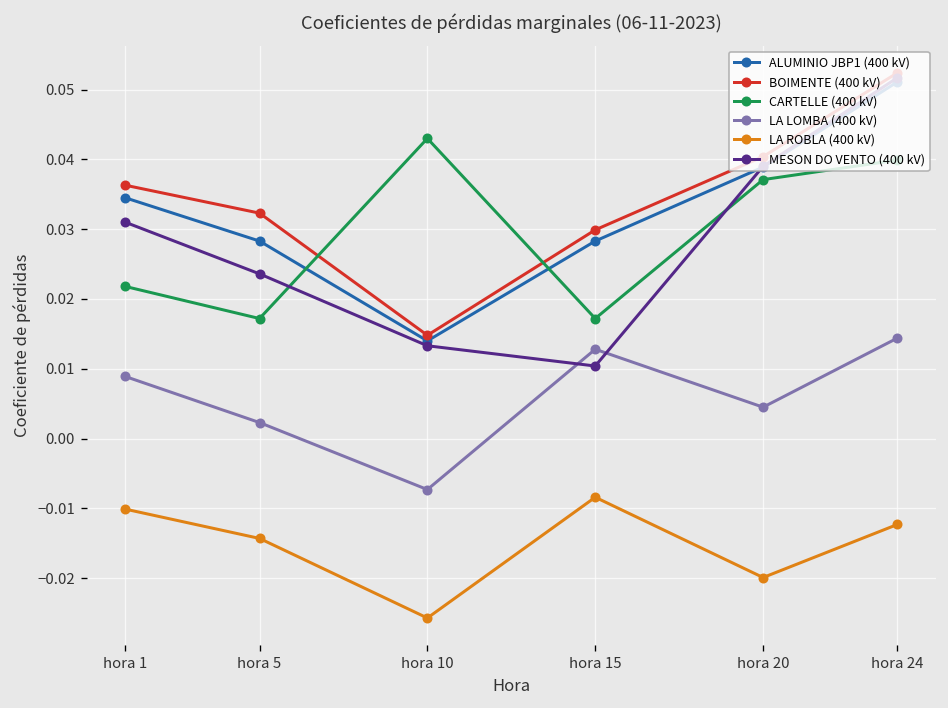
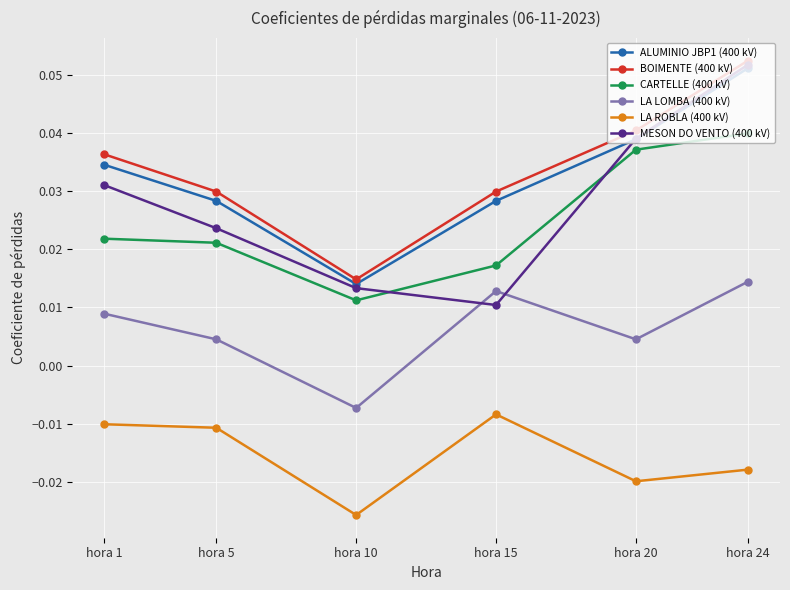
  {
    "ALUMINIO JBP1 (400 kV)": {
      "hora 1": 0.035,
      "hora 5": 0.028,
      "hora 10": 0.014,
      "hora 15": 0.028
    },
    "BOIMENTE (400 kV)": {
      "hora 1": 0.036,
-     "hora 5": 0.032,
+     "hora 5": 0.030,
      "hora 10": 0.015,
      "hora 15": 0.030
    },
    "CARTELLE (400 kV)": {
      "hora 1": 0.022,
-     "hora 5": 0.017,
-     "hora 10": 0.043,
+     "hora 5": 0.021,
+     "hora 10": 0.011,
      "hora 15": 0.017,
      "hora 20": 0.037
    },
    "LA LOMBA (400 kV)": {
      "hora 1": 0.009,
-     "hora 5": 0.002,
+     "hora 5": 0.005,
      "hora 10": -0.007,
      "hora 15": 0.013,
      "hora 20": 0.005,
      "hora 24": 0.014
    },
    "LA ROBLA (400 kV)": {
      "hora 1": -0.010,
-     "hora 5": -0.014,
+     "hora 5": -0.011,
      "hora 10": -0.026,
      "hora 15": -0.008,
      "hora 20": -0.020,
-     "hora 24": -0.012
+     "hora 24": -0.018
    },
    "MESON DO VENTO (400 kV)": {
      "hora 1": 0.031,
      "hora 5": 0.024,
      "hora 10": 0.013,
      "hora 15": 0.010
    }
  }
